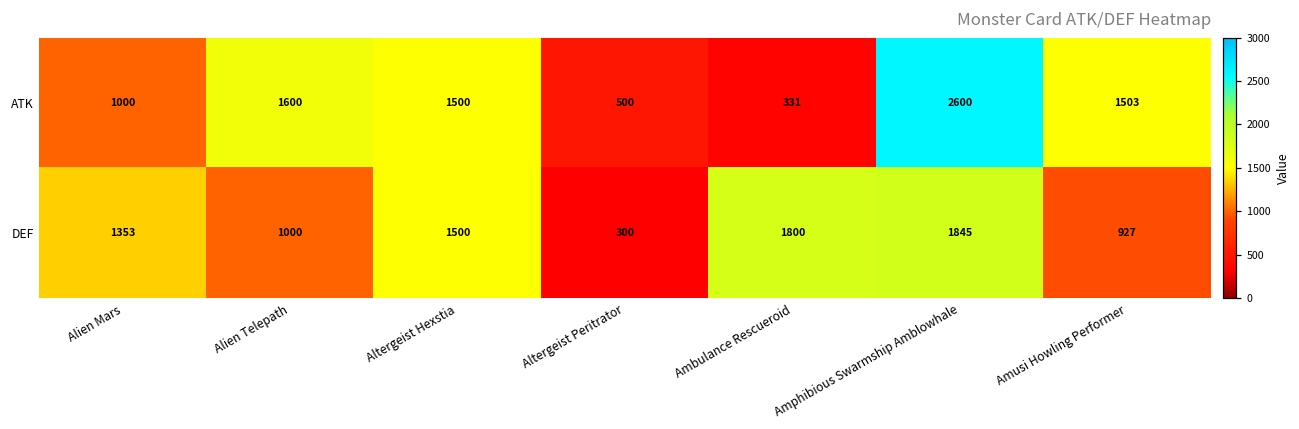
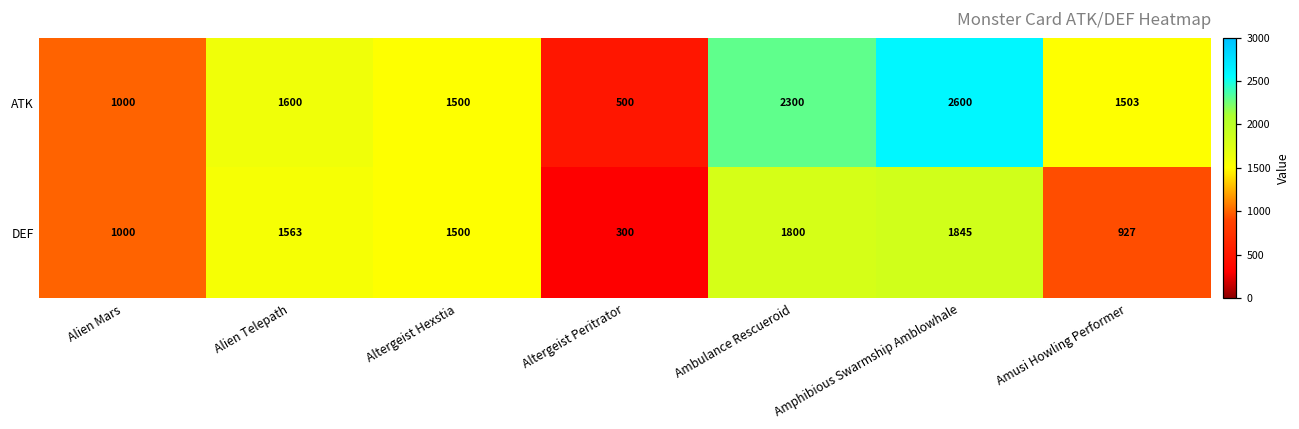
  {
    "ATK": {
      "Alien Mars": 1000,
      "Alien Telepath": 1600,
      "Altergeist Hexstia": 1500,
      "Altergeist Peritrator": 500,
-     "Ambulance Rescueroid": 331,
+     "Ambulance Rescueroid": 2300,
      "Amphibious Swarmship Amblowhale": 2600,
      "Amusi Howling Performer": 1503
    },
    "DEF": {
-     "Alien Mars": 1353,
-     "Alien Telepath": 1000,
+     "Alien Mars": 1000,
+     "Alien Telepath": 1563,
      "Altergeist Hexstia": 1500,
      "Altergeist Peritrator": 300,
      "Ambulance Rescueroid": 1800,
      "Amphibious Swarmship Amblowhale": 1845,
      "Amusi Howling Performer": 927
    }
  }
